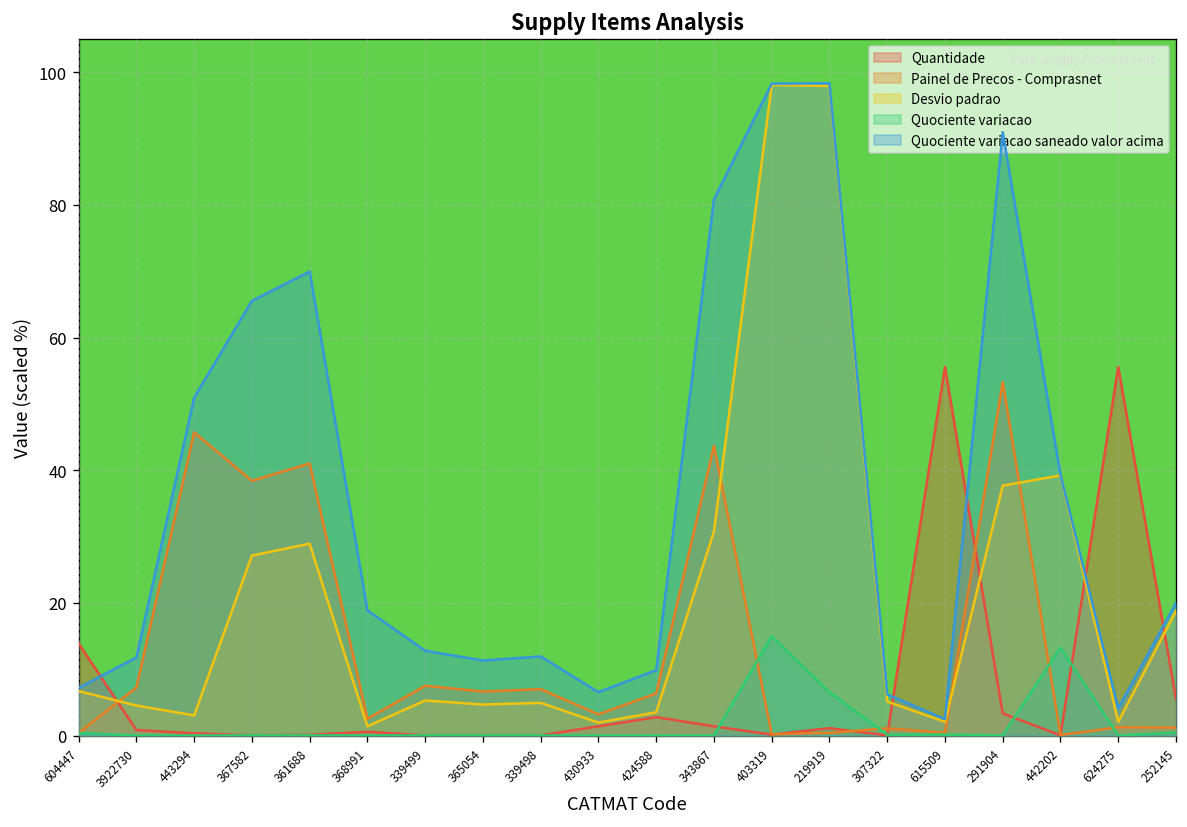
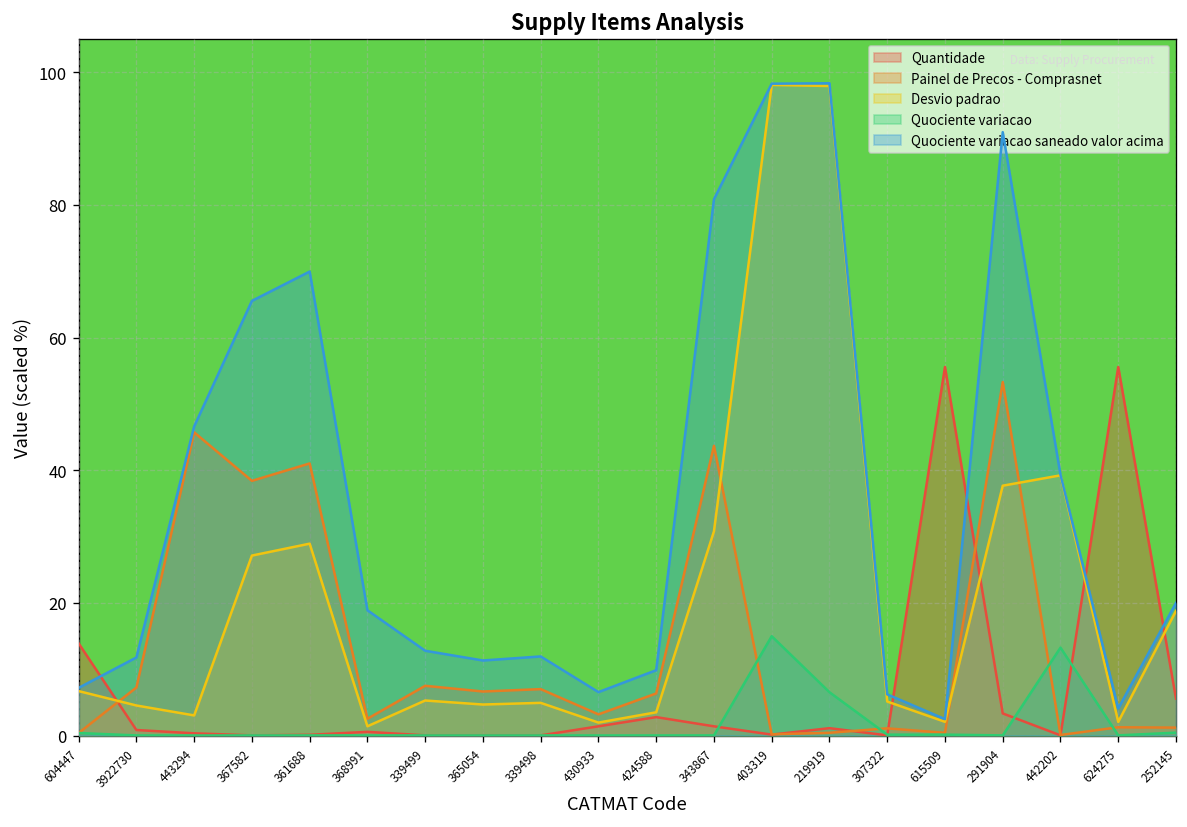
  {
    "Quociente variacao": {
      "3922730": 0,
      "368991": 0,
      "430933": 0,
      "424588": 0,
      "343867": 0,
      "403319": 15,
      "219919": 7,
      "291904": 0,
      "442202": 13,
      "624275": 0,
      "252145": 0
    },
    "Quociente variacao saneado valor acima": {
      "604447": 7,
      "3922730": 12,
-     "443294": 51,
+     "443294": 47,
      "367582": 66,
      "361688": 70,
      "368991": 19,
      "339499": 13,
      "365054": 11,
      "339498": 12,
      "430933": 7,
      "424588": 10,
      "343867": 81,
      "307322": 6,
      "624275": 4,
      "252145": 20
    }
  }
